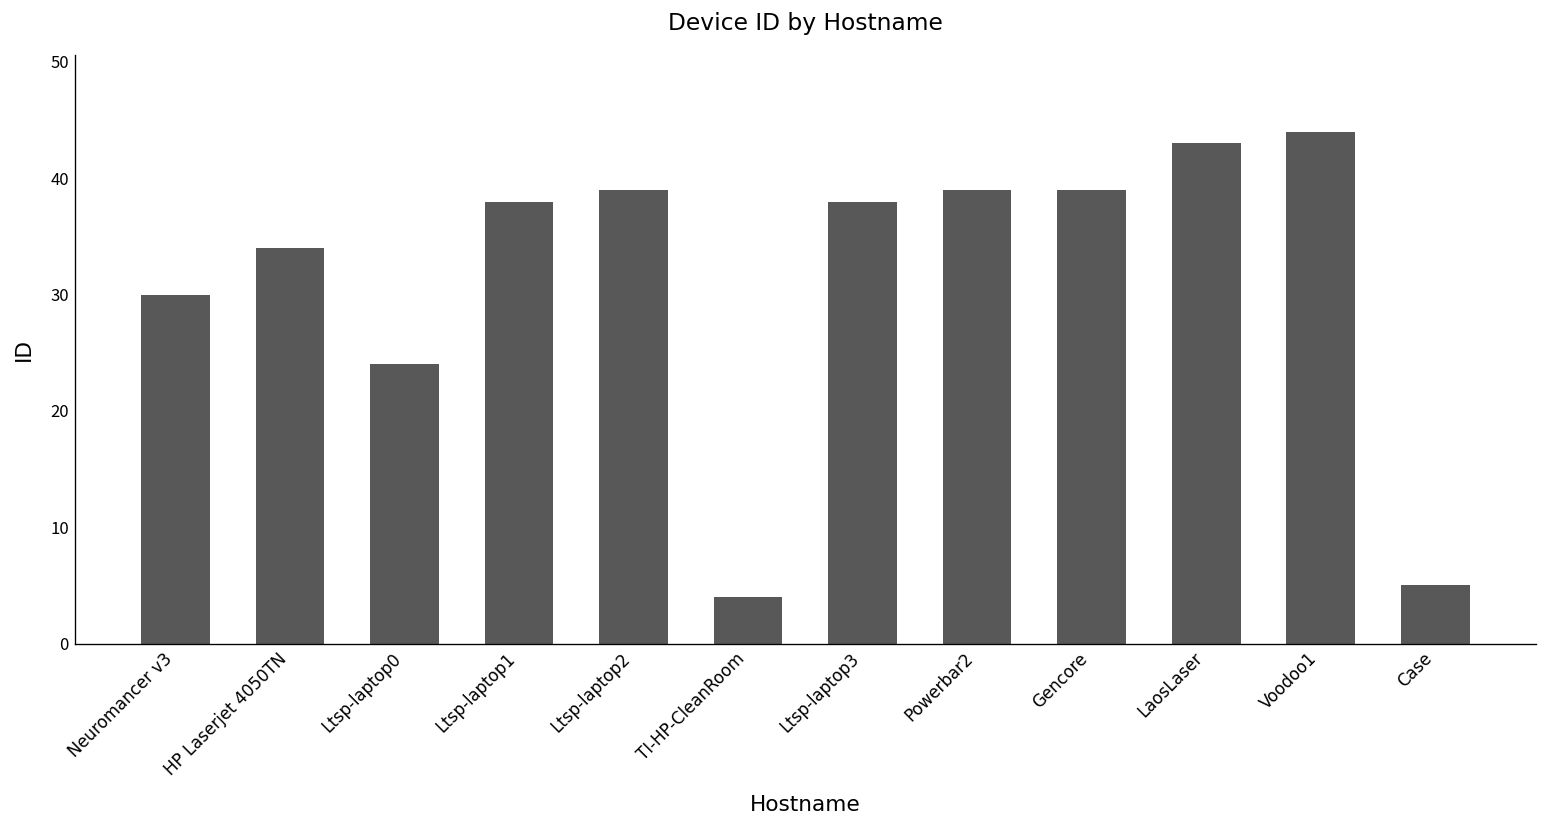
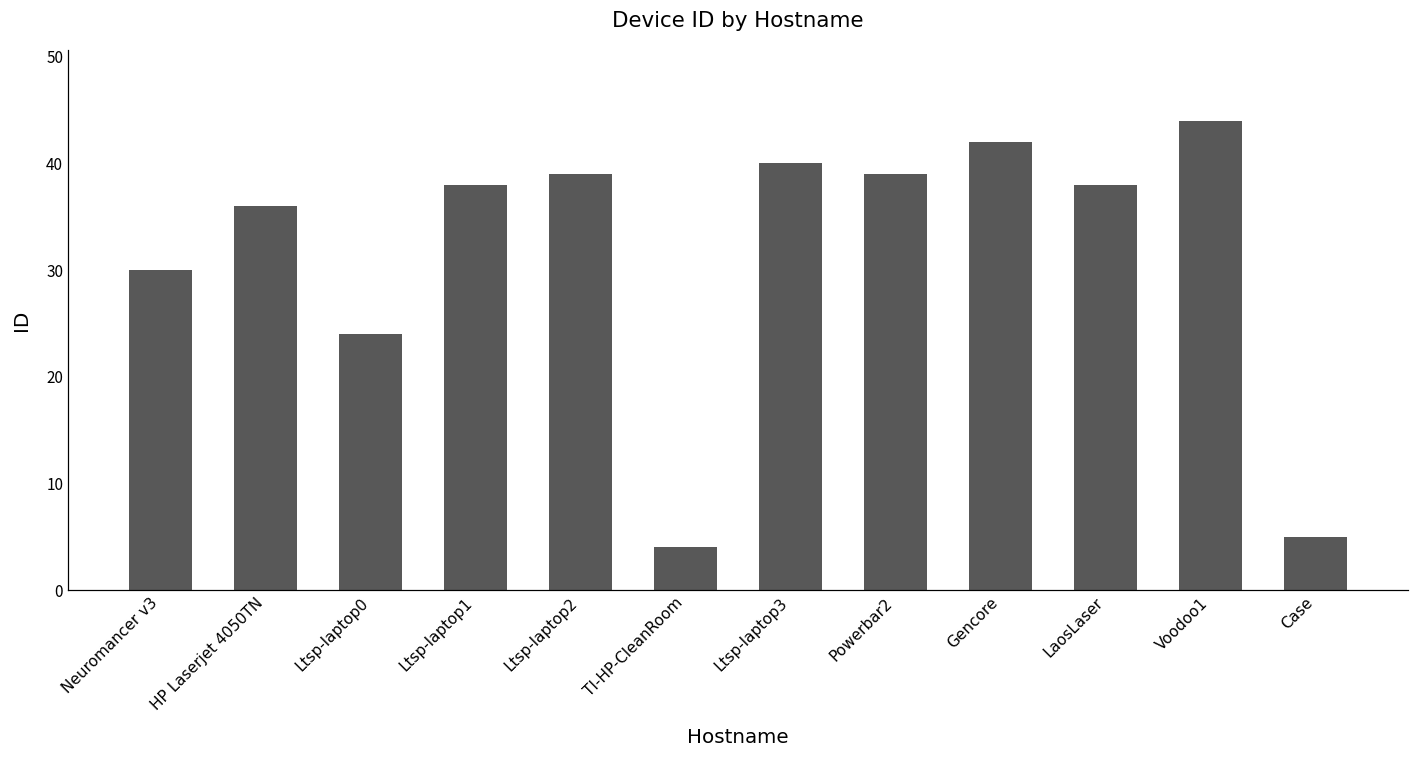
  {
    "Neuromancer v3": 30,
-   "HP Laserjet 4050TN": 34,
+   "HP Laserjet 4050TN": 36,
    "Ltsp-laptop0": 24,
    "Ltsp-laptop1": 38,
    "Ltsp-laptop2": 39,
    "TI-HP-CleanRoom": 4,
-   "Ltsp-laptop3": 38,
+   "Ltsp-laptop3": 40,
    "Powerbar2": 39,
-   "Gencore": 39,
-   "LaosLaser": 43,
+   "Gencore": 42,
+   "LaosLaser": 38,
    "Voodoo1": 44,
    "Case": 5
  }
